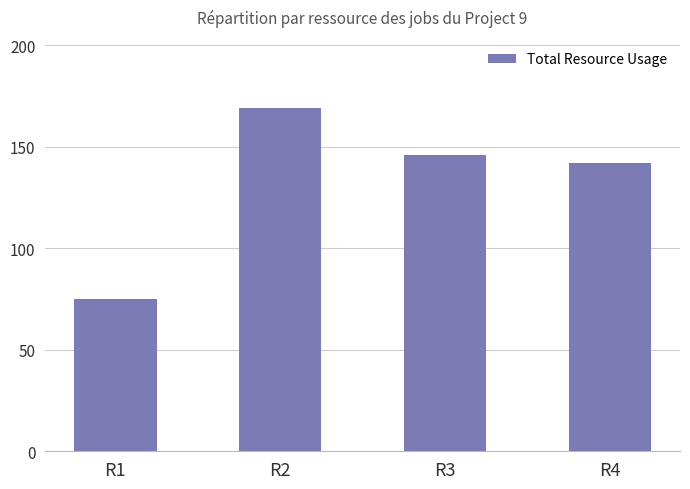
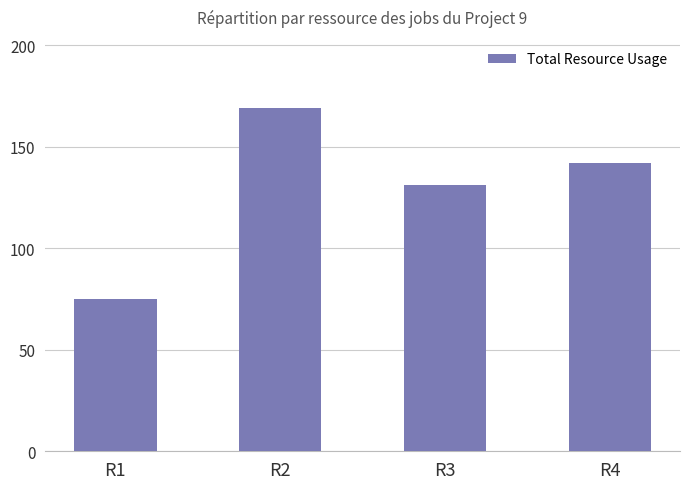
  {
    "R1": 75,
    "R2": 169,
-   "R3": 146,
+   "R3": 131,
    "R4": 142
  }
